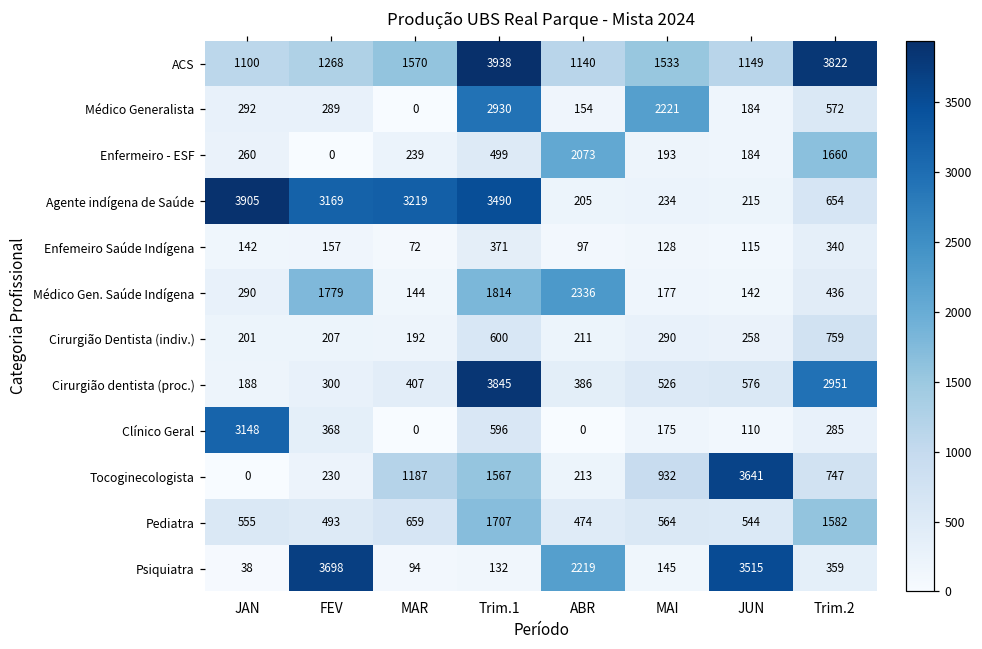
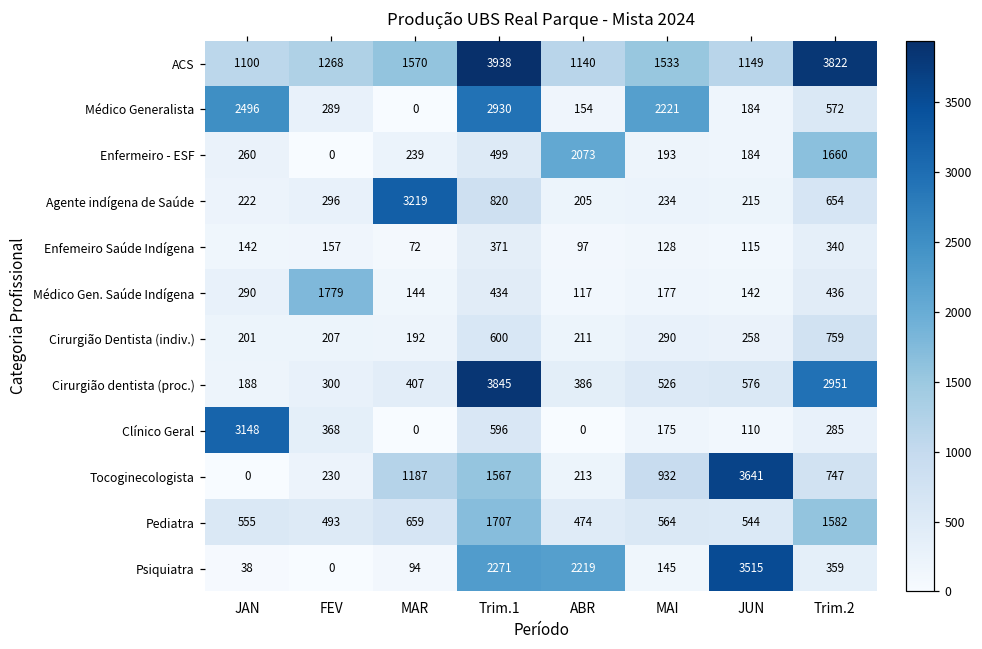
  {
    "ACS": {
      "JAN": 1100,
      "FEV": 1268,
      "MAR": 1570,
      "Trim.1": 3938,
      "ABR": 1140,
      "MAI": 1533,
      "JUN": 1149,
      "Trim.2": 3822
    },
    "Médico Generalista": {
-     "JAN": 292,
+     "JAN": 2496,
      "FEV": 289,
      "MAR": 0,
      "Trim.1": 2930,
      "ABR": 154,
      "MAI": 2221,
      "JUN": 184,
      "Trim.2": 572
    },
    "Enfermeiro - ESF": {
      "JAN": 260,
      "FEV": 0,
      "MAR": 239,
      "Trim.1": 499,
      "ABR": 2073,
      "MAI": 193,
      "JUN": 184,
      "Trim.2": 1660
    },
    "Agente indígena de Saúde": {
-     "JAN": 3905,
-     "FEV": 3169,
+     "JAN": 222,
+     "FEV": 296,
      "MAR": 3219,
-     "Trim.1": 3490,
+     "Trim.1": 820,
      "ABR": 205,
      "MAI": 234,
      "JUN": 215,
      "Trim.2": 654
    },
    "Enfemeiro Saúde Indígena": {
      "JAN": 142,
      "FEV": 157,
      "MAR": 72,
      "Trim.1": 371,
      "ABR": 97,
      "MAI": 128,
      "JUN": 115,
      "Trim.2": 340
    },
    "Médico Gen. Saúde Indígena": {
      "JAN": 290,
      "FEV": 1779,
      "MAR": 144,
-     "Trim.1": 1814,
-     "ABR": 2336,
+     "Trim.1": 434,
+     "ABR": 117,
      "MAI": 177,
      "JUN": 142,
      "Trim.2": 436
    },
    "Cirurgião Dentista (indiv.)": {
      "JAN": 201,
      "FEV": 207,
      "MAR": 192,
      "Trim.1": 600,
      "ABR": 211,
      "MAI": 290,
      "JUN": 258,
      "Trim.2": 759
    },
    "Cirurgião dentista (proc.)": {
      "JAN": 188,
      "FEV": 300,
      "MAR": 407,
      "Trim.1": 3845,
      "ABR": 386,
      "MAI": 526,
      "JUN": 576,
      "Trim.2": 2951
    },
    "Clínico Geral": {
      "JAN": 3148,
      "FEV": 368,
      "MAR": 0,
      "Trim.1": 596,
      "ABR": 0,
      "MAI": 175,
      "JUN": 110,
      "Trim.2": 285
    },
    "Tocoginecologista": {
      "JAN": 0,
      "FEV": 230,
      "MAR": 1187,
      "Trim.1": 1567,
      "ABR": 213,
      "MAI": 932,
      "JUN": 3641,
      "Trim.2": 747
    },
    "Pediatra": {
      "JAN": 555,
      "FEV": 493,
      "MAR": 659,
      "Trim.1": 1707,
      "ABR": 474,
      "MAI": 564,
      "JUN": 544,
      "Trim.2": 1582
    },
    "Psiquiatra": {
      "JAN": 38,
-     "FEV": 3698,
+     "FEV": 0,
      "MAR": 94,
-     "Trim.1": 132,
+     "Trim.1": 2271,
      "ABR": 2219,
      "MAI": 145,
      "JUN": 3515,
      "Trim.2": 359
    }
  }
